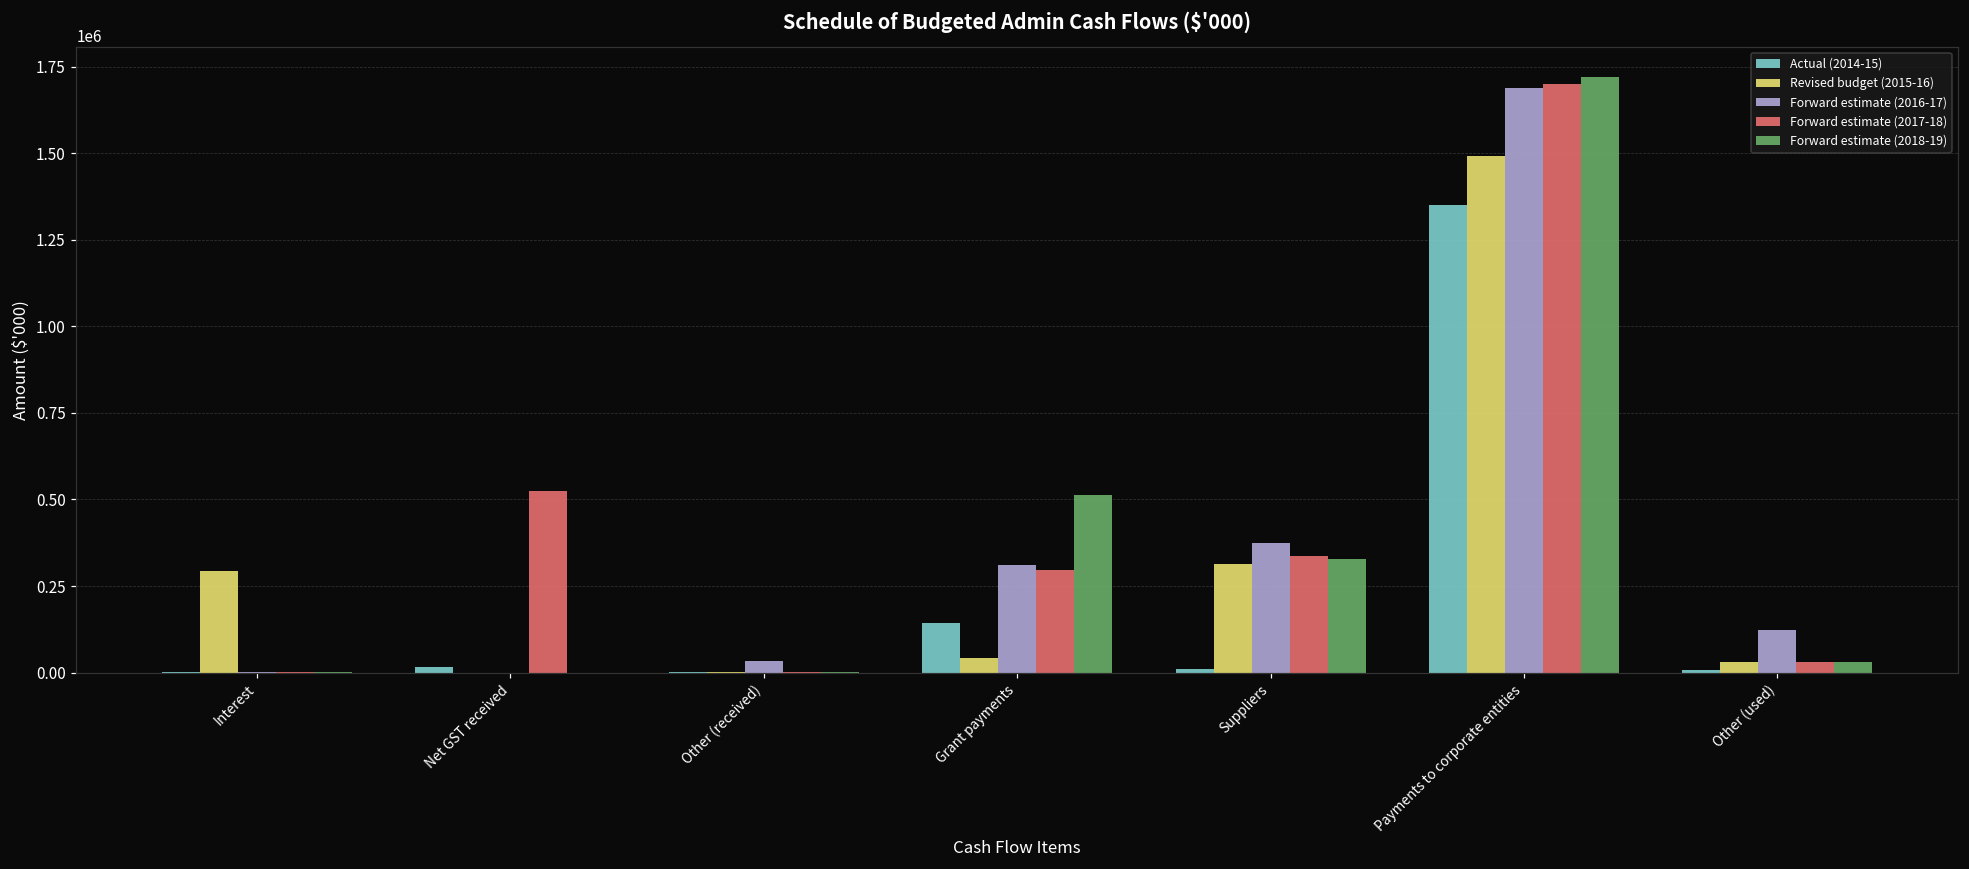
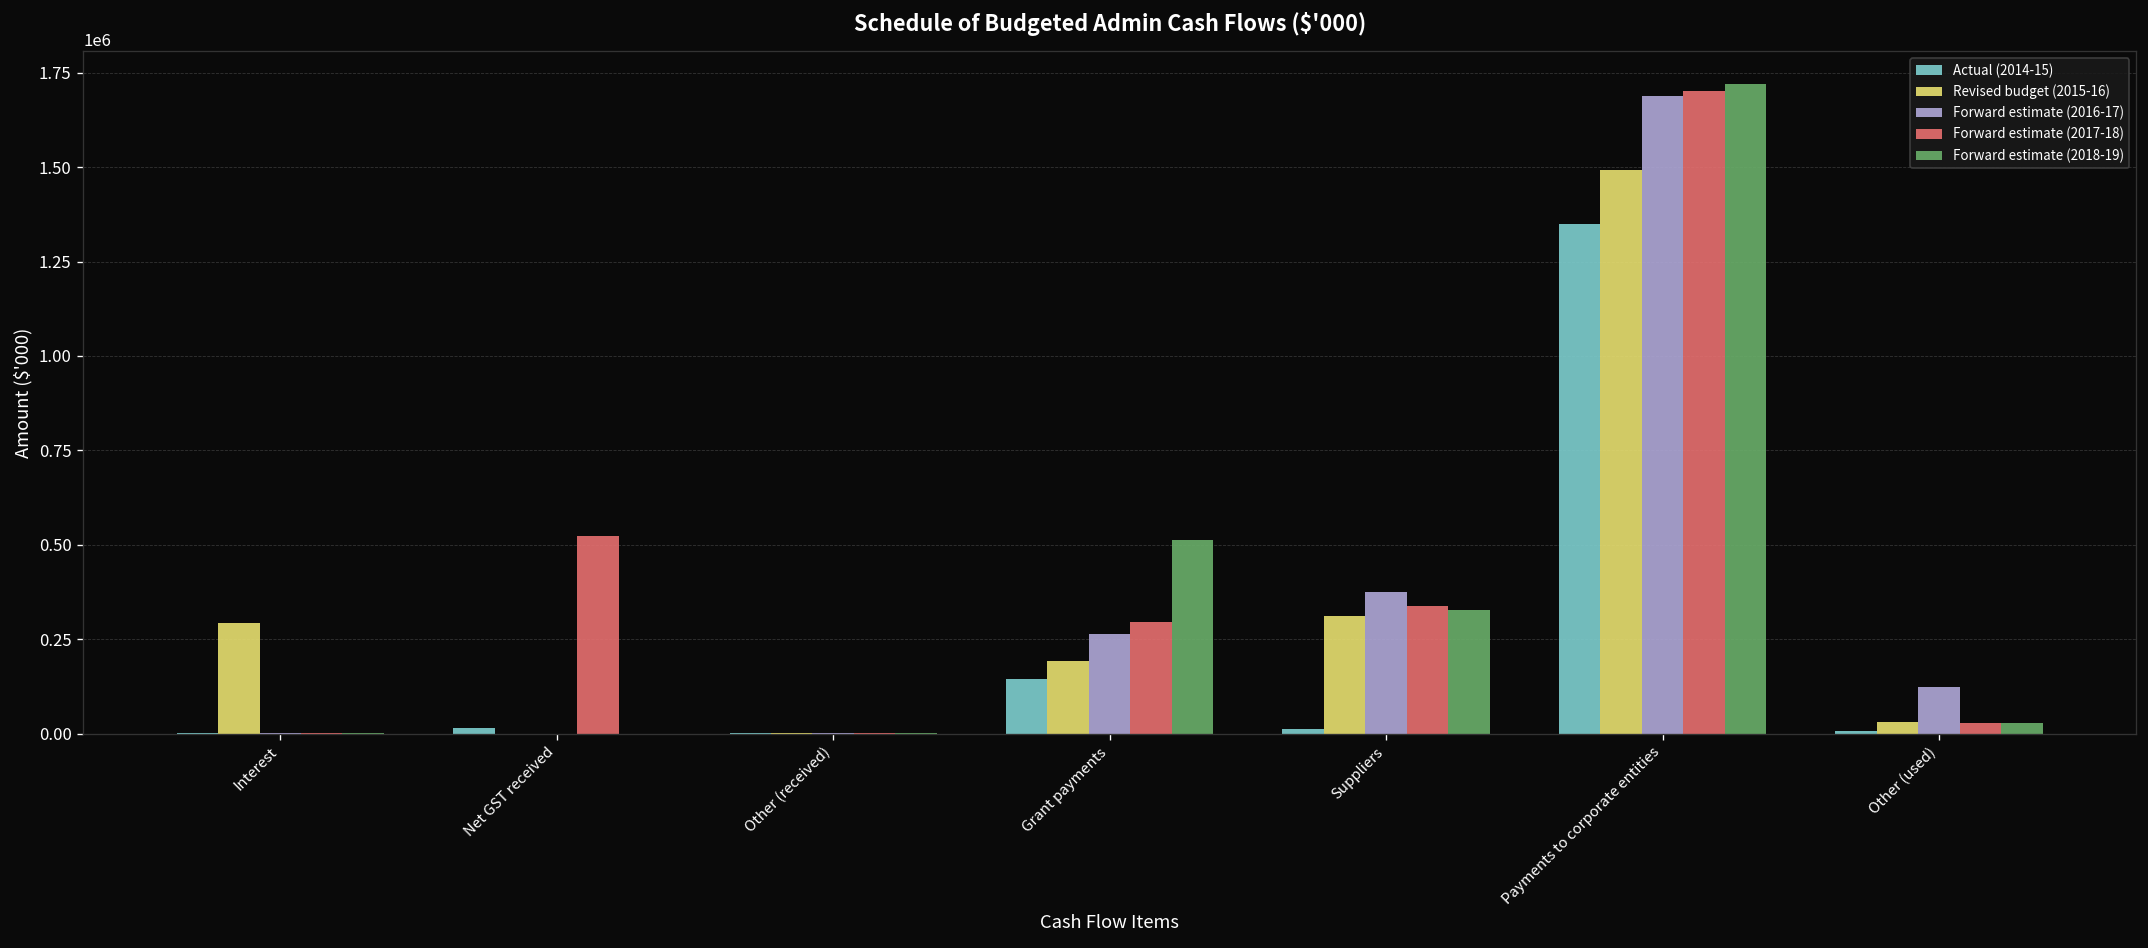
  {
    "Actual (2014-15)": {
      "Net GST received": 20000,
      "Grant payments": 140000,
      "Suppliers": 10000,
      "Payments to corporate entities": 1350000
    },
    "Revised budget (2015-16)": {
      "Interest": 290000,
      "Net GST received": 0,
-     "Grant payments": 40000,
+     "Grant payments": 190000,
      "Suppliers": 310000,
      "Payments to corporate entities": 1490000,
      "Other (used)": 30000
    },
    "Forward estimate (2016-17)": {
      "Net GST received": 0,
-     "Other (received)": 30000,
-     "Grant payments": 310000,
+     "Other (received)": 0,
+     "Grant payments": 260000,
      "Suppliers": 380000,
      "Payments to corporate entities": 1690000,
      "Other (used)": 120000
    },
    "Forward estimate (2017-18)": {
      "Net GST received": 520000,
      "Grant payments": 290000,
      "Suppliers": 340000,
      "Payments to corporate entities": 1700000,
      "Other (used)": 30000
    },
    "Forward estimate (2018-19)": {
      "Net GST received": 0,
      "Grant payments": 510000,
      "Suppliers": 330000,
      "Payments to corporate entities": 1720000,
      "Other (used)": 30000
    }
  }
